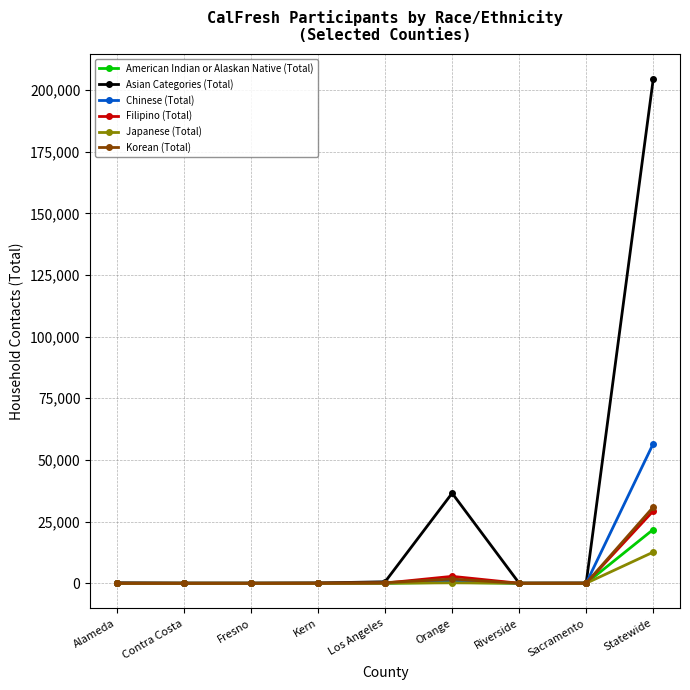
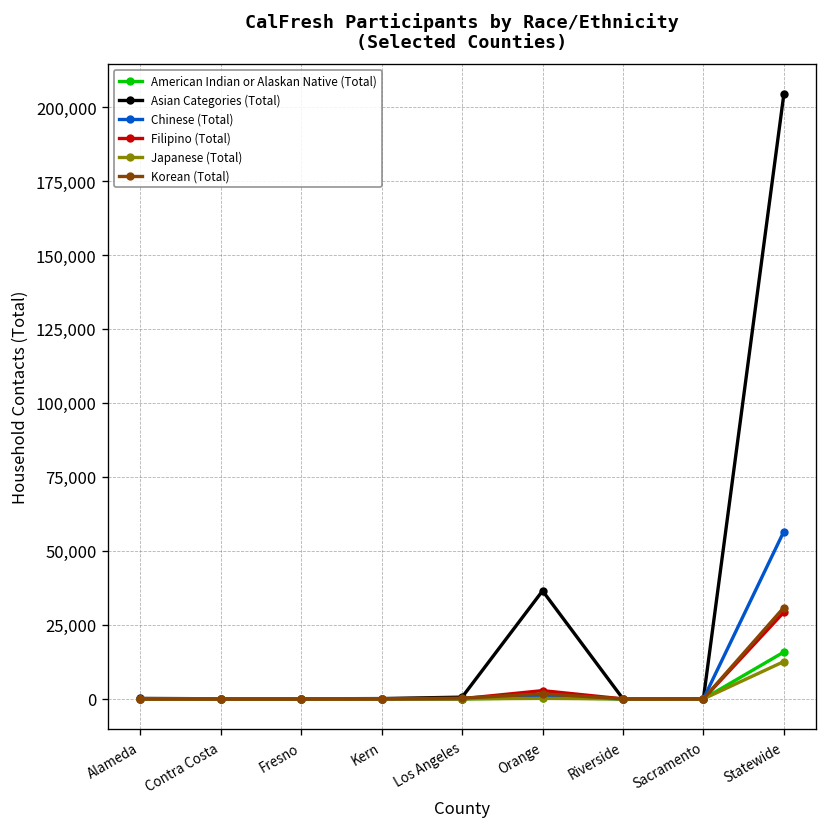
  {
    "American Indian or Alaskan Native (Total)": {
-     "Statewide": "22,000"
+     "Statewide": "16,000"
    },
    "Asian Categories (Total)": {
      "Orange": "37,000",
      "Statewide": "204,000"
    },
    "Chinese (Total)": {
      "Statewide": "57,000"
    },
    "Filipino (Total)": {
      "Orange": "3,000",
      "Statewide": "29,000"
    },
    "Japanese (Total)": {
      "Statewide": "13,000"
    },
    "Korean (Total)": {
      "Statewide": "31,000"
    }
  }
